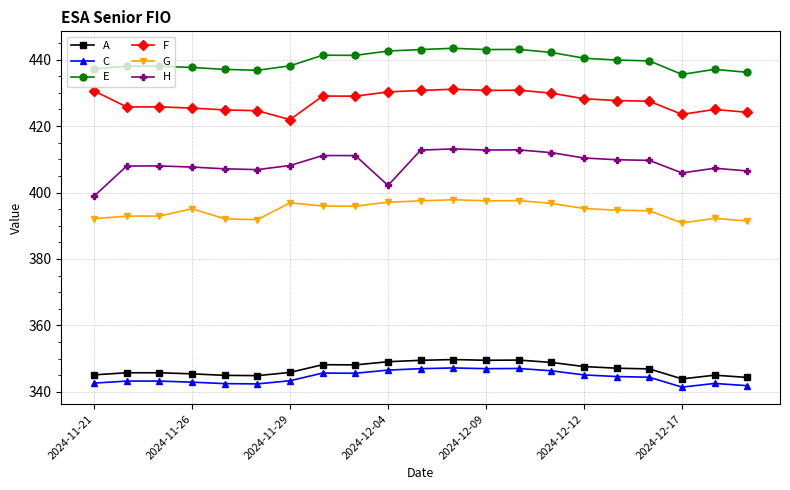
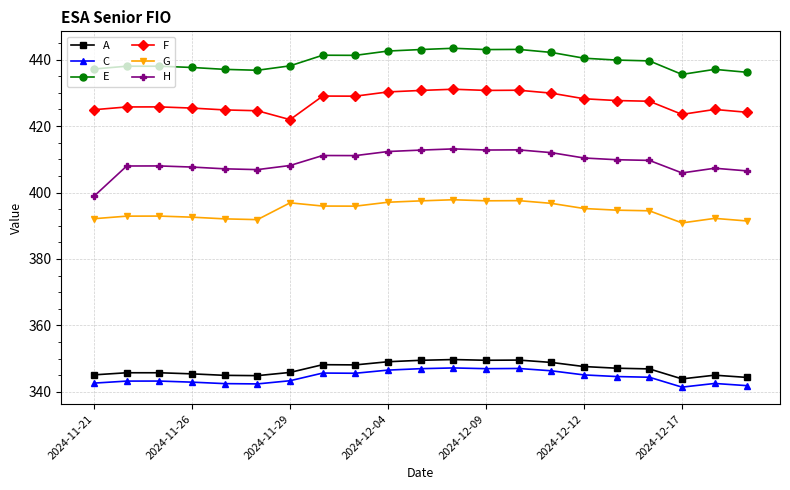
  {
    "A": {
      "2024-11-21": 345,
      "2024-11-26": 345,
      "2024-11-29": 346,
      "2024-12-04": 349,
      "2024-12-09": 349,
      "2024-12-12": 348,
      "2024-12-17": 344
    },
    "C": {
      "2024-11-21": 343,
      "2024-11-26": 343,
      "2024-11-29": 343,
      "2024-12-04": 347,
      "2024-12-09": 347,
      "2024-12-12": 345,
      "2024-12-17": 341
    },
    "E": {
      "2024-11-26": 438,
      "2024-11-29": 438,
      "2024-12-04": 443,
      "2024-12-09": 443,
      "2024-12-12": 440,
      "2024-12-17": 436
    },
    "F": {
-     "2024-11-21": 431,
+     "2024-11-21": 425,
      "2024-11-26": 425,
      "2024-11-29": 422,
      "2024-12-04": 430,
      "2024-12-09": 431,
      "2024-12-12": 428,
      "2024-12-17": 424
    },
    "G": {
      "2024-11-21": 392,
-     "2024-11-26": 395,
+     "2024-11-26": 393,
      "2024-11-29": 397,
      "2024-12-04": 397,
      "2024-12-09": 398,
      "2024-12-12": 395,
      "2024-12-17": 391
    },
    "H": {
      "2024-11-21": 399,
      "2024-11-26": 408,
      "2024-11-29": 408,
-     "2024-12-04": 402,
+     "2024-12-04": 412,
      "2024-12-09": 413,
      "2024-12-12": 410,
      "2024-12-17": 406
    }
  }
